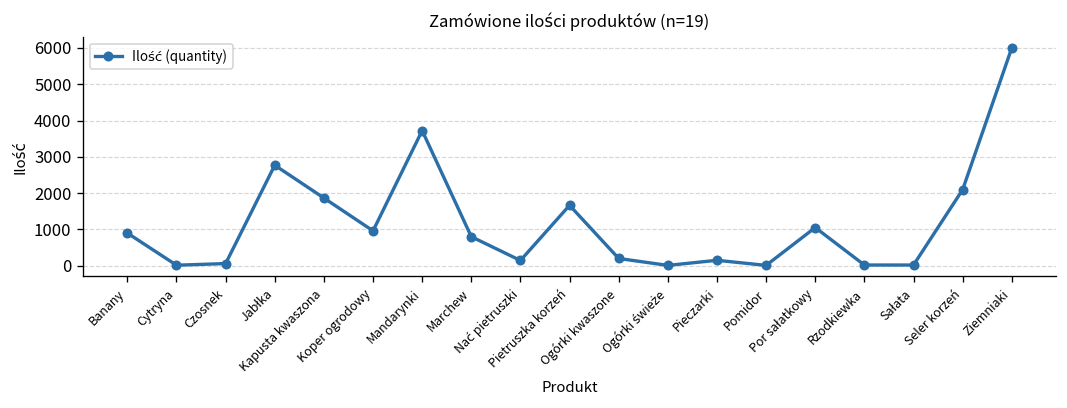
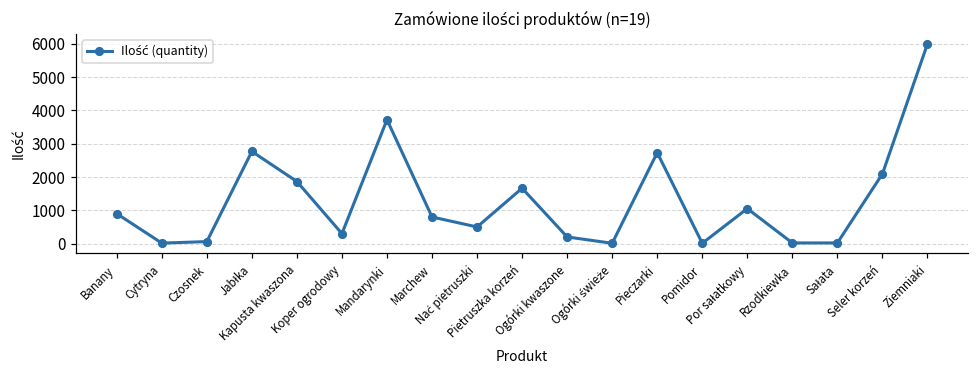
  {
    "Banany": 900,
    "Cytryna": 0,
    "Czosnek": 100,
    "Jabłka": 2800,
    "Kapusta kwaszona": 1900,
-   "Koper ogrodowy": 1000,
+   "Koper ogrodowy": 300,
    "Mandarynki": 3700,
    "Marchew": 800,
-   "Nać pietruszki": 100,
+   "Nać pietruszki": 500,
    "Pietruszka korzeń": 1700,
    "Ogórki kwaszone": 200,
    "Ogórki świeże": 0,
-   "Pieczarki": 200,
+   "Pieczarki": 2700,
    "Pomidor": 0,
    "Por sałatkowy": 1100,
    "Rzodkiewka": 0,
    "Sałata": 0,
    "Seler korzeń": 2100,
    "Ziemniaki": 6000
  }
